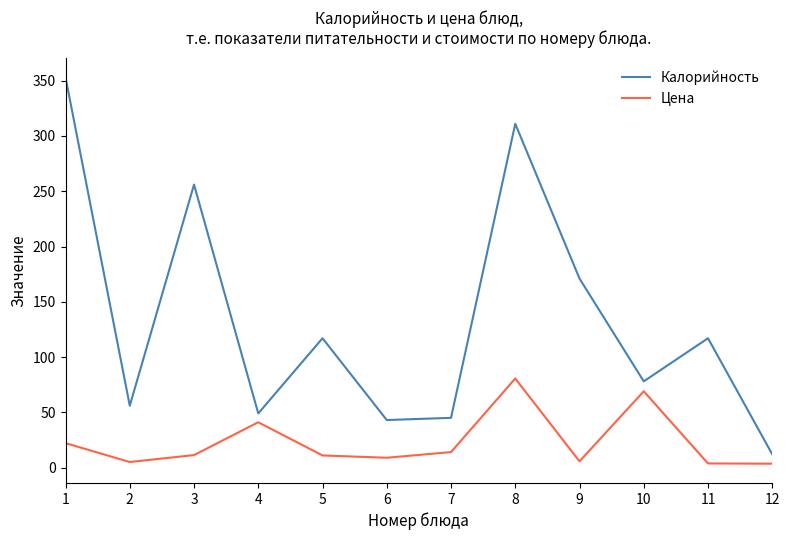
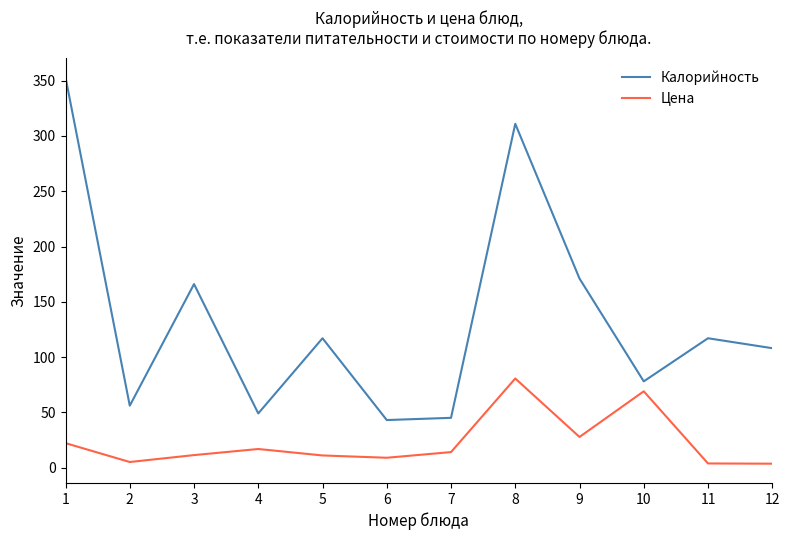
  {
    "Калорийность": {
      "1": 353,
      "2": 56,
-     "3": 256,
+     "3": 166,
      "4": 49,
      "5": 117,
      "6": 43,
      "7": 45,
      "8": 311,
      "9": 171,
      "10": 78,
      "11": 117,
-     "12": 12
+     "12": 108
    },
    "Цена": {
      "1": 22,
      "2": 5,
      "3": 11,
-     "4": 41,
+     "4": 17,
      "5": 11,
      "6": 9,
      "7": 14,
      "8": 81,
-     "9": 6,
+     "9": 28,
      "10": 69,
      "11": 4,
      "12": 4
    }
  }
